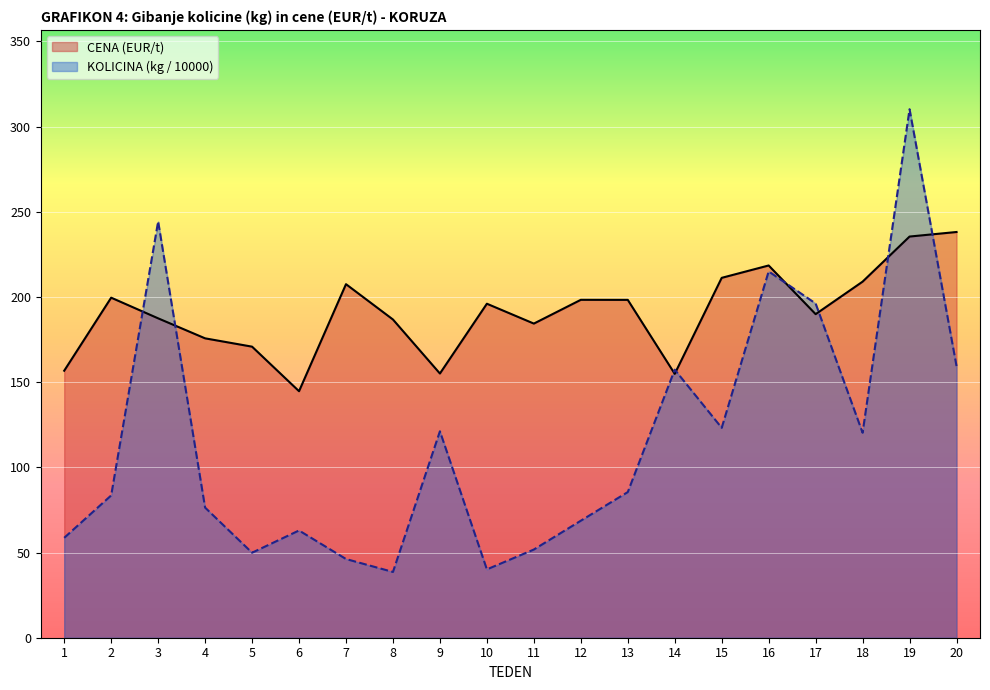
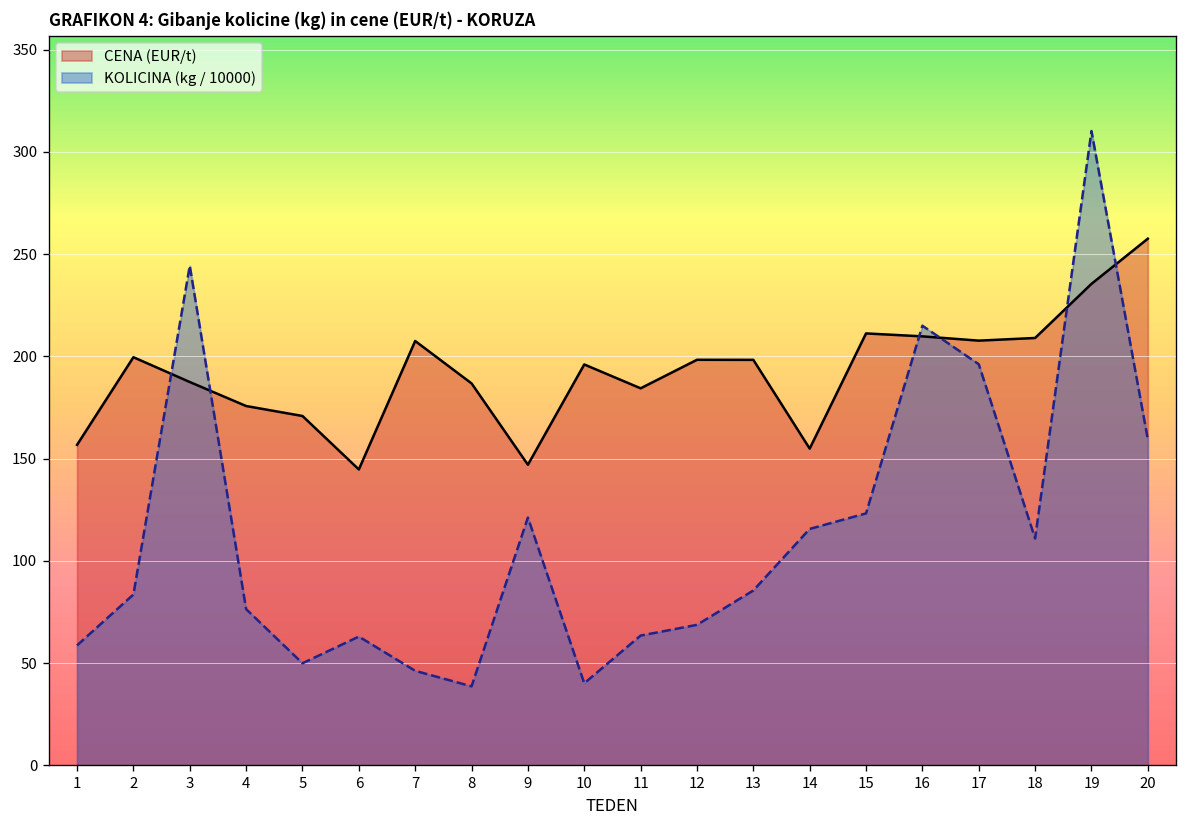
  {
    "CENA (EUR/t)": {
      "1": 157,
      "2": 200,
      "3": 187,
      "4": 176,
      "5": 171,
      "6": 145,
      "7": 208,
      "8": 187,
-     "9": 155,
+     "9": 147,
      "10": 196,
      "11": 184,
      "12": 198,
      "13": 198,
      "14": 155,
      "15": 211,
-     "16": 219,
-     "17": 190,
+     "16": 210,
+     "17": 208,
      "18": 209,
      "19": 235,
-     "20": 238
+     "20": 258
    },
    "KOLICINA (kg / 10000)": {
      "1": 59,
      "2": 84,
      "3": 244,
      "4": 76,
      "5": 50,
      "6": 63,
      "7": 46,
      "8": 39,
      "9": 121,
      "10": 40,
-     "11": 52,
+     "11": 63,
      "12": 69,
      "13": 85,
-     "14": 157,
+     "14": 116,
      "15": 123,
      "16": 215,
      "17": 196,
-     "18": 120,
+     "18": 111,
      "19": 310,
      "20": 159
    }
  }
